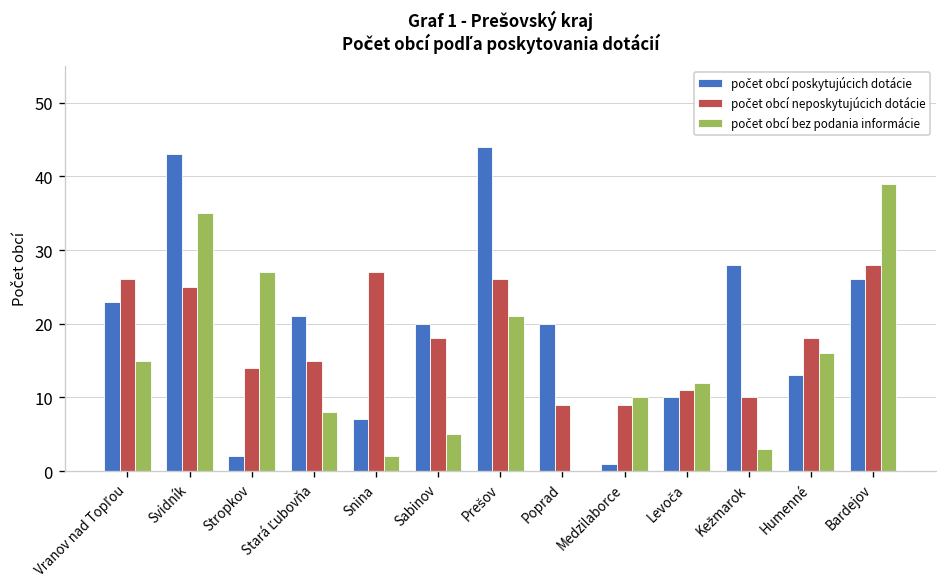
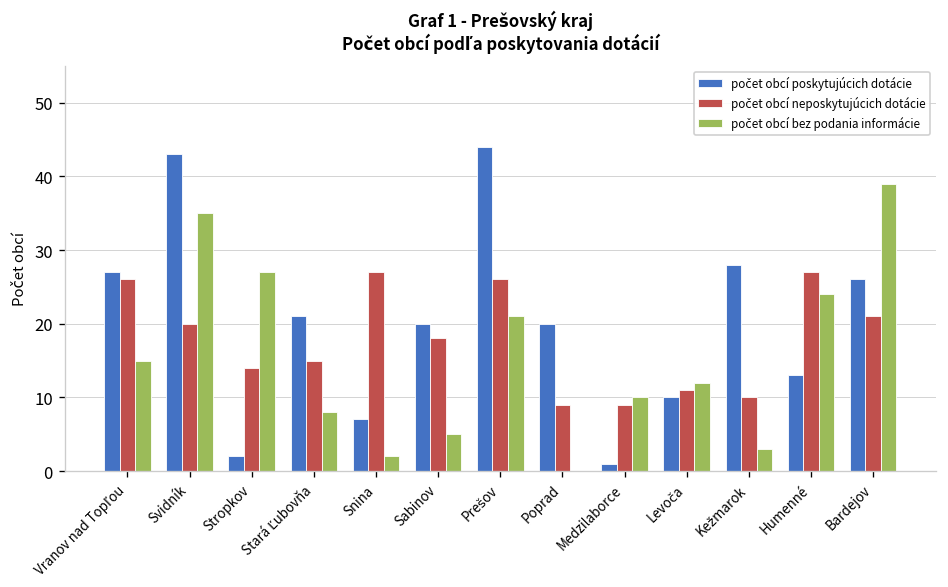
  {
    "počet obcí poskytujúcich dotácie": {
-     "Vranov nad Topľou": 23,
+     "Vranov nad Topľou": 27,
      "Svidník": 43,
      "Stropkov": 2,
      "Stará Ľubovňa": 21,
      "Snina": 7,
      "Sabinov": 20,
      "Prešov": 44,
      "Poprad": 20,
      "Medzilaborce": 1,
      "Levoča": 10,
      "Kežmarok": 28,
      "Humenné": 13,
      "Bardejov": 26
    },
    "počet obcí neposkytujúcich dotácie": {
      "Vranov nad Topľou": 26,
-     "Svidník": 25,
+     "Svidník": 20,
      "Stropkov": 14,
      "Stará Ľubovňa": 15,
      "Snina": 27,
      "Sabinov": 18,
      "Prešov": 26,
      "Poprad": 9,
      "Medzilaborce": 9,
      "Levoča": 11,
      "Kežmarok": 10,
-     "Humenné": 18,
-     "Bardejov": 28
+     "Humenné": 27,
+     "Bardejov": 21
    },
    "počet obcí bez podania informácie": {
      "Vranov nad Topľou": 15,
      "Svidník": 35,
      "Stropkov": 27,
      "Stará Ľubovňa": 8,
      "Snina": 2,
      "Sabinov": 5,
      "Prešov": 21,
      "Poprad": 0,
      "Medzilaborce": 10,
      "Levoča": 12,
      "Kežmarok": 3,
-     "Humenné": 16,
+     "Humenné": 24,
      "Bardejov": 39
    }
  }
